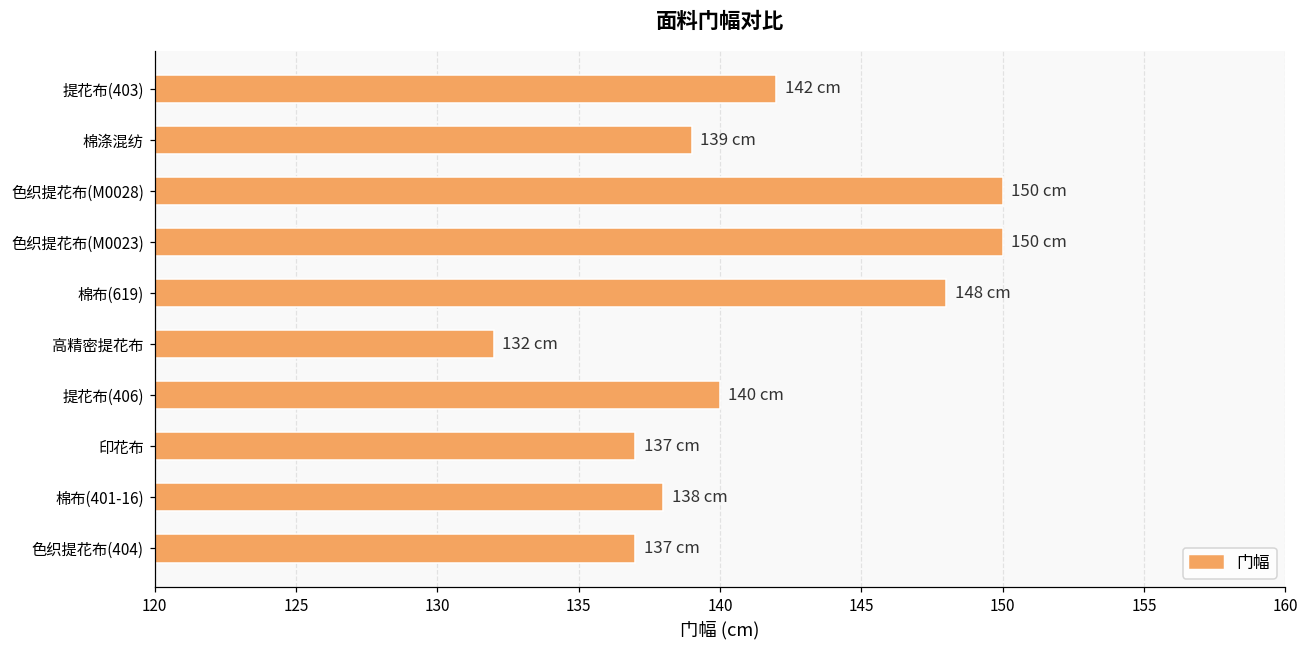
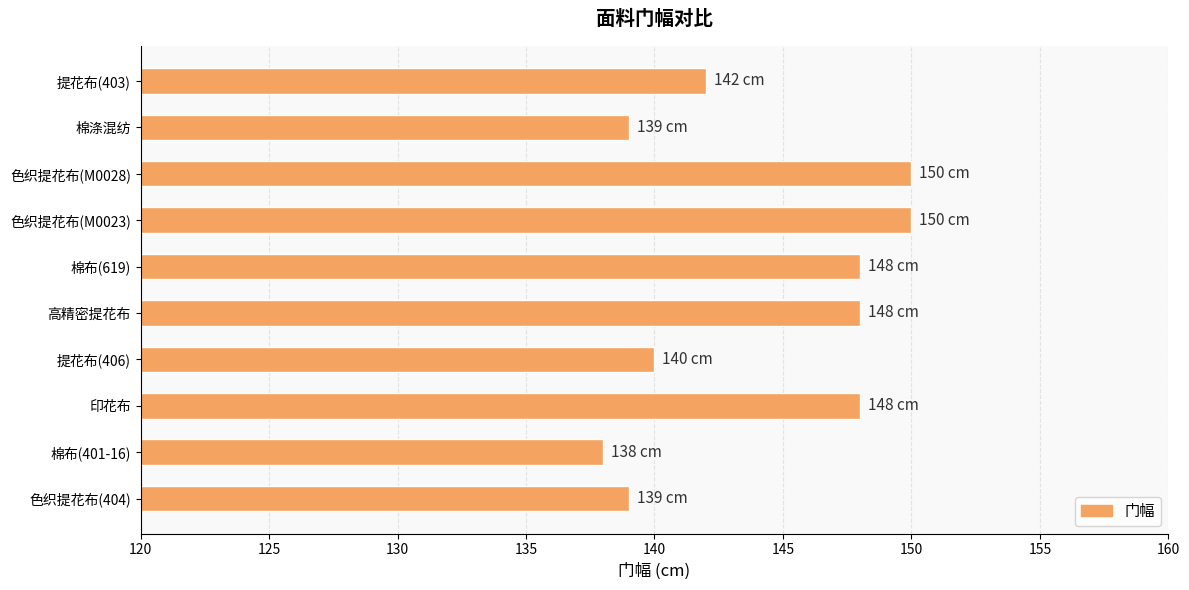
  {
    "提花布(403)": 142,
    "棉涤混纺": 139,
    "色织提花布(M0028)": 150,
    "色织提花布(M0023)": 150,
    "棉布(619)": 148,
-   "高精密提花布": 132,
+   "高精密提花布": 148,
    "提花布(406)": 140,
-   "印花布": 137,
+   "印花布": 148,
    "棉布(401-16)": 138,
-   "色织提花布(404)": 137
+   "色织提花布(404)": 139
  }
